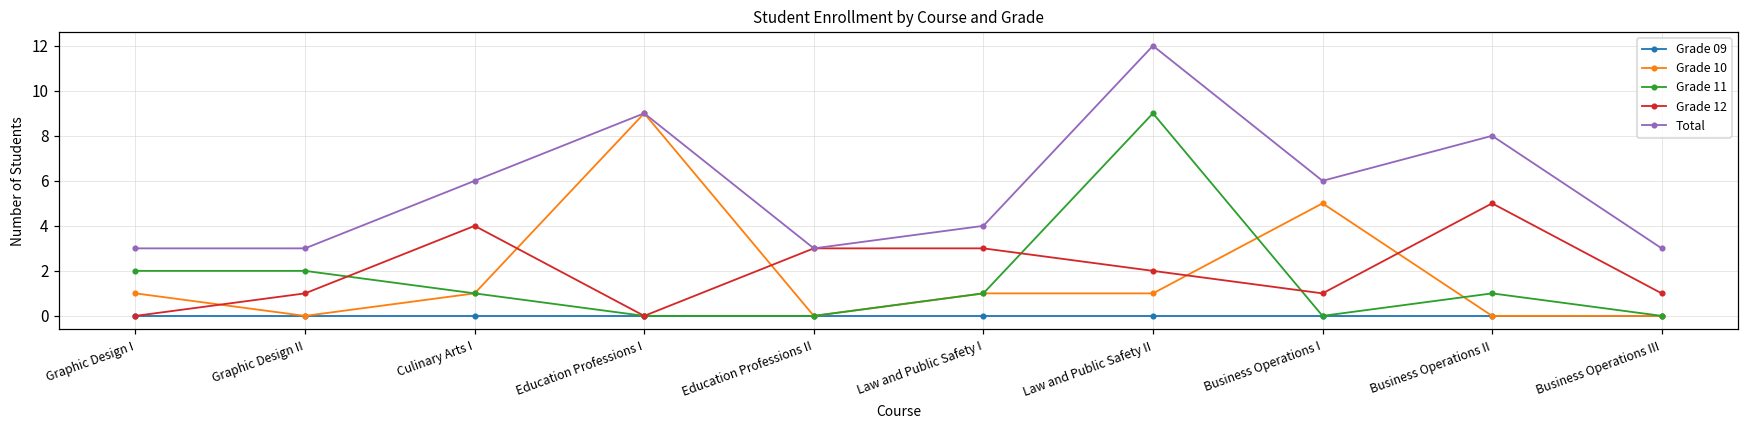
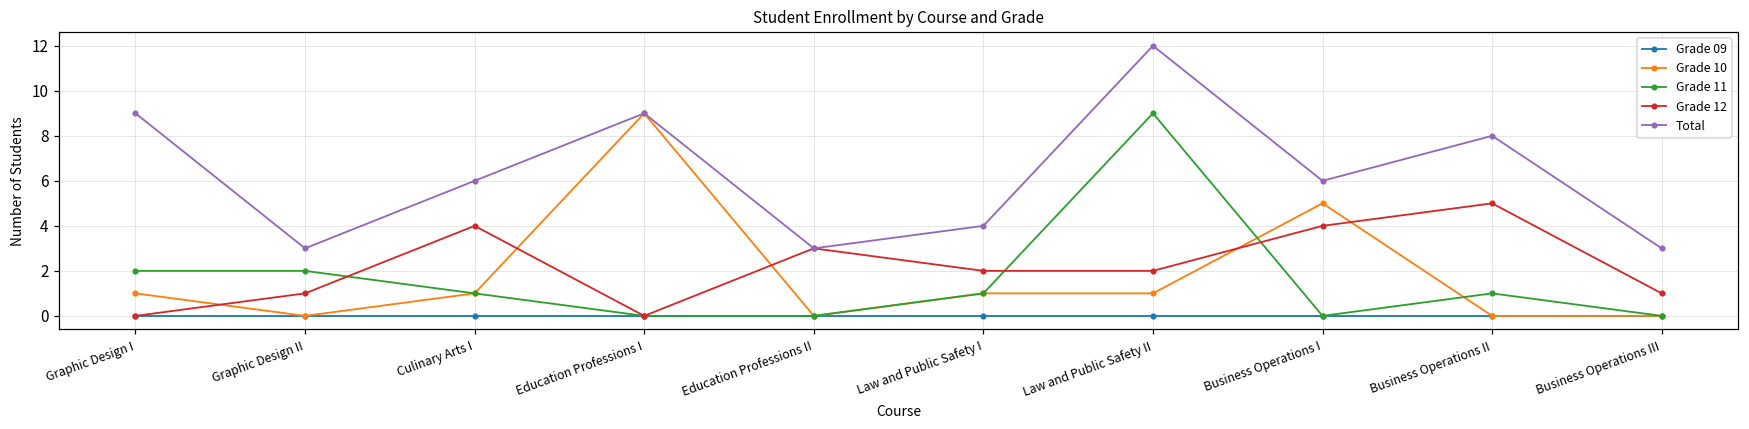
  {
    "Grade 09": {
      "Culinary Arts I": 0,
      "Law and Public Safety I": 0,
      "Law and Public Safety II": 0
    },
    "Grade 10": {
      "Graphic Design I": 1,
      "Law and Public Safety II": 1,
      "Business Operations I": 5
    },
    "Grade 11": {
      "Graphic Design I": 2,
      "Graphic Design II": 2,
      "Law and Public Safety II": 9,
      "Business Operations II": 1
    },
    "Grade 12": {
      "Graphic Design II": 1,
      "Culinary Arts I": 4,
-     "Law and Public Safety I": 3,
+     "Law and Public Safety I": 2,
      "Law and Public Safety II": 2,
-     "Business Operations I": 1,
+     "Business Operations I": 4,
      "Business Operations II": 5,
      "Business Operations III": 1
    },
    "Total": {
-     "Graphic Design I": 3,
+     "Graphic Design I": 9,
      "Graphic Design II": 3,
      "Culinary Arts I": 6,
      "Law and Public Safety I": 4,
      "Law and Public Safety II": 12,
      "Business Operations I": 6,
      "Business Operations II": 8,
      "Business Operations III": 3
    }
  }
